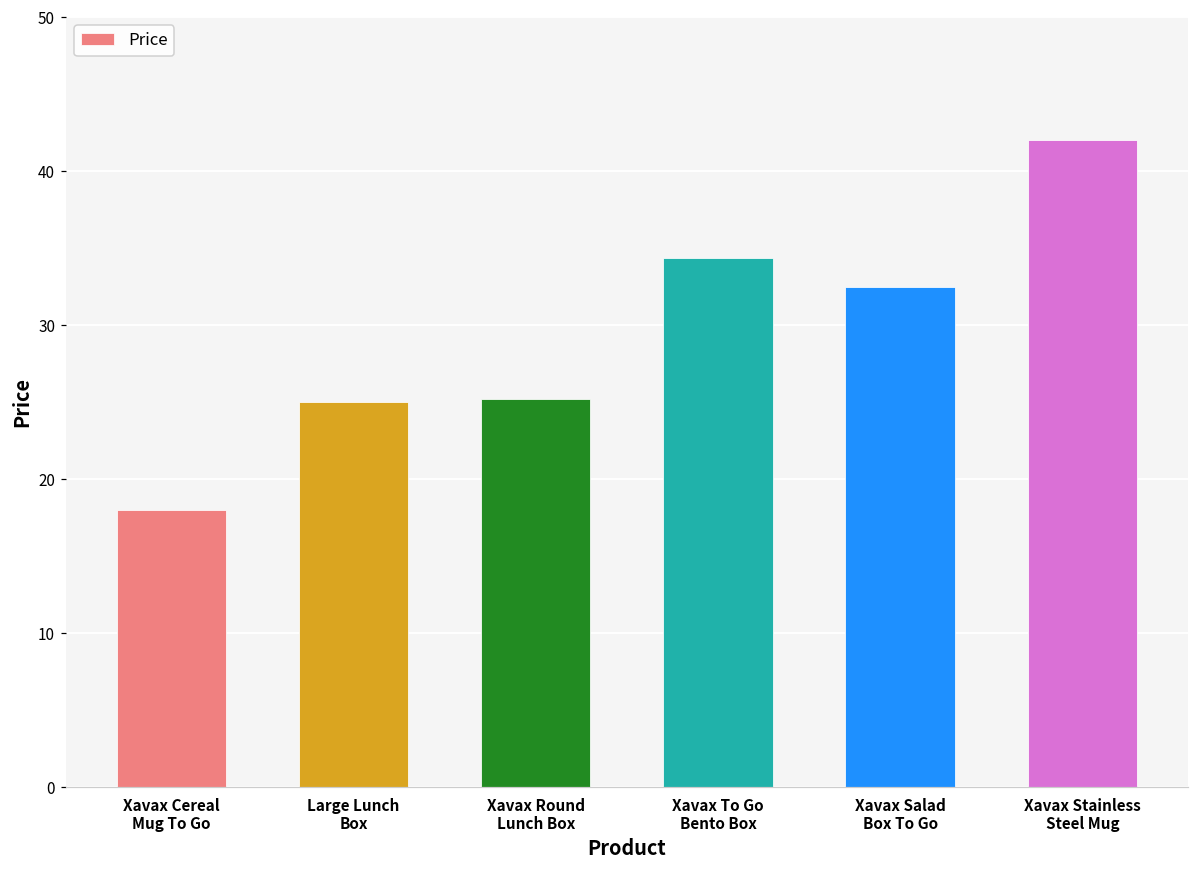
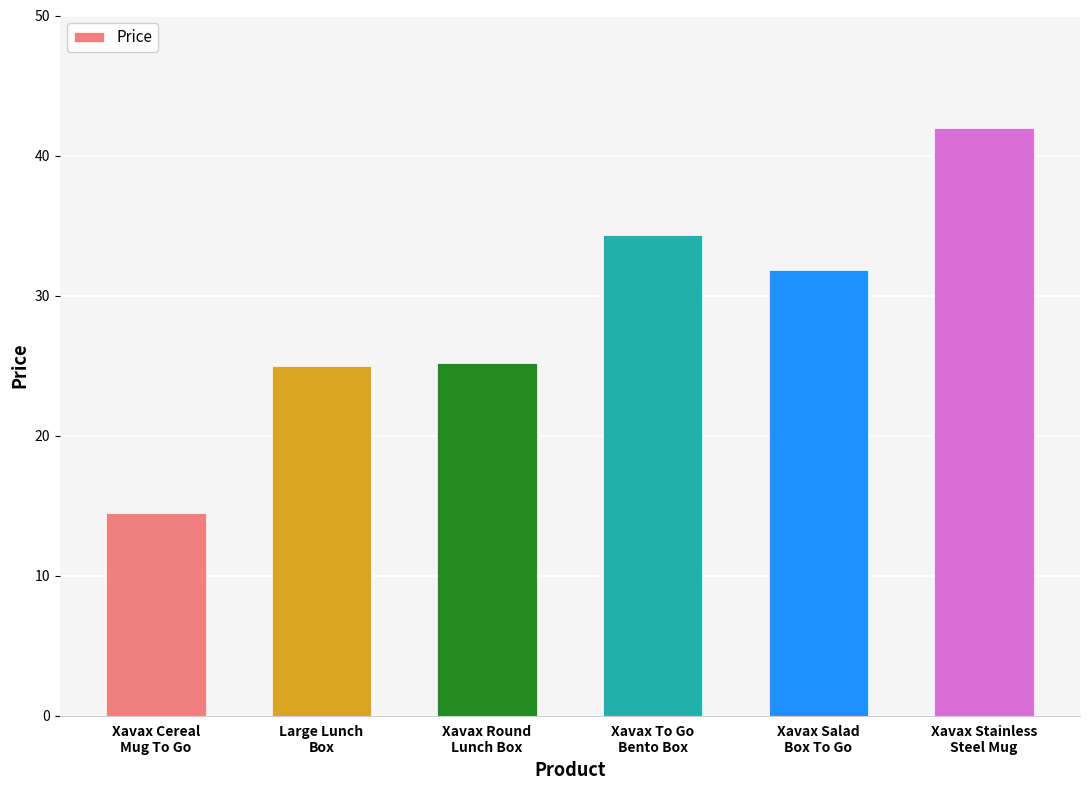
  {
-   "Xavax Cereal Mug To Go": 18.0,
+   "Xavax Cereal Mug To Go": 14.5,
    "Large Lunch Box": 25.0,
    "Xavax Round Lunch Box": 25.2,
    "Xavax To Go Bento Box": 34.4,
-   "Xavax Salad Box To Go": 32.5,
+   "Xavax Salad Box To Go": 31.8,
    "Xavax Stainless Steel Mug": 42.0
  }
